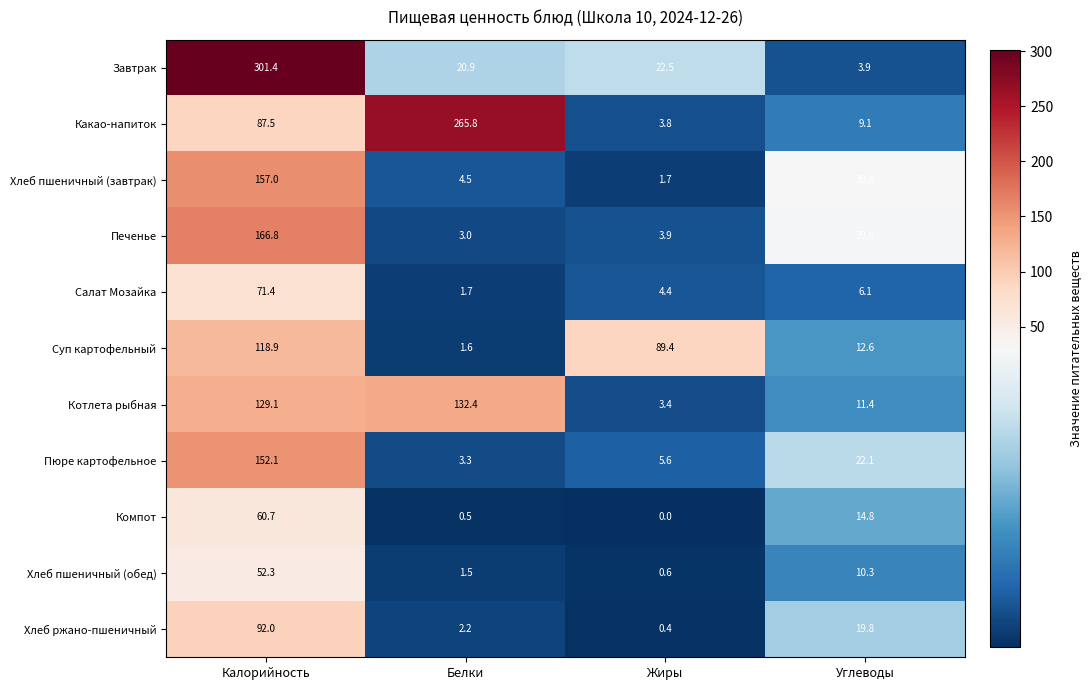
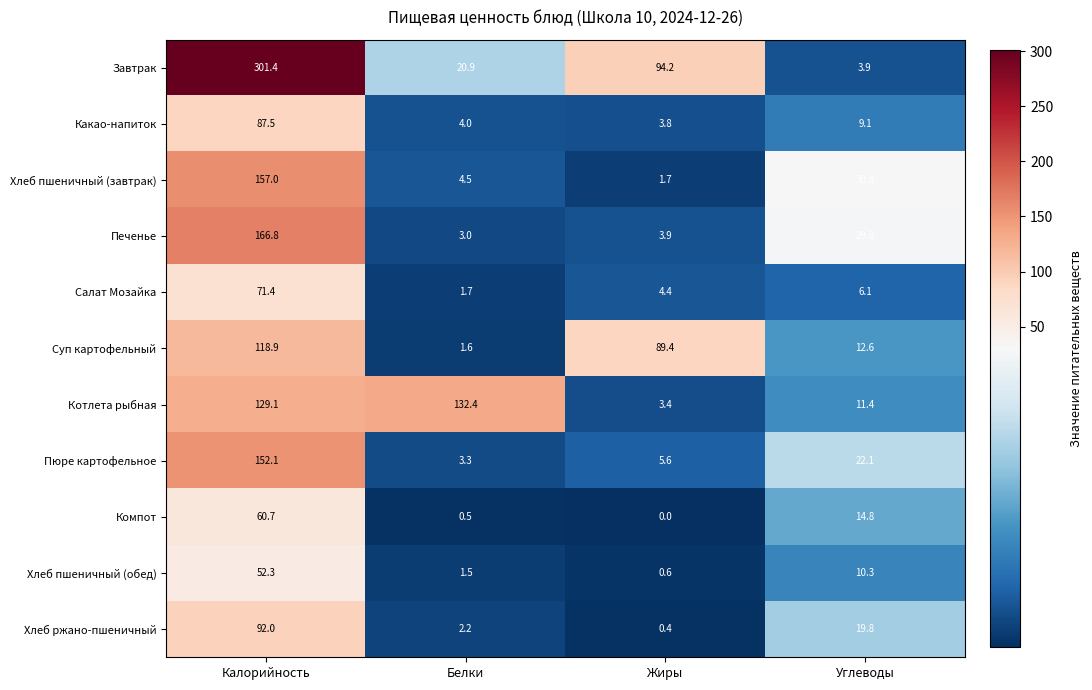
  {
    "Завтрак": {
      "Калорийность": 301.4,
      "Белки": 20.9,
-     "Жиры": 22.5,
+     "Жиры": 94.2,
      "Углеводы": 3.9
    },
    "Какао-напиток": {
      "Калорийность": 87.5,
-     "Белки": 265.8,
+     "Белки": 4.0,
      "Жиры": 3.8,
      "Углеводы": 9.1
    },
    "Хлеб пшеничный (завтрак)": {
      "Калорийность": 157.0,
      "Белки": 4.5,
      "Жиры": 1.7
    },
    "Печенье": {
      "Калорийность": 166.8,
      "Белки": 3.0,
      "Жиры": 3.9
    },
    "Салат Мозайка": {
      "Калорийность": 71.4,
      "Белки": 1.7,
      "Жиры": 4.4,
      "Углеводы": 6.1
    },
    "Суп картофельный": {
      "Калорийность": 118.9,
      "Белки": 1.6,
      "Жиры": 89.4,
      "Углеводы": 12.6
    },
    "Котлета рыбная": {
      "Калорийность": 129.1,
      "Белки": 132.4,
      "Жиры": 3.4,
      "Углеводы": 11.4
    },
    "Пюре картофельное": {
      "Калорийность": 152.1,
      "Белки": 3.3,
      "Жиры": 5.6,
      "Углеводы": 22.1
    },
    "Компот": {
      "Калорийность": 60.7,
      "Белки": 0.5,
      "Жиры": 0.0,
      "Углеводы": 14.8
    },
    "Хлеб пшеничный (обед)": {
      "Калорийность": 52.3,
      "Белки": 1.5,
      "Жиры": 0.6,
      "Углеводы": 10.3
    },
    "Хлеб ржано-пшеничный": {
      "Калорийность": 92.0,
      "Белки": 2.2,
      "Жиры": 0.4,
      "Углеводы": 19.8
    }
  }
